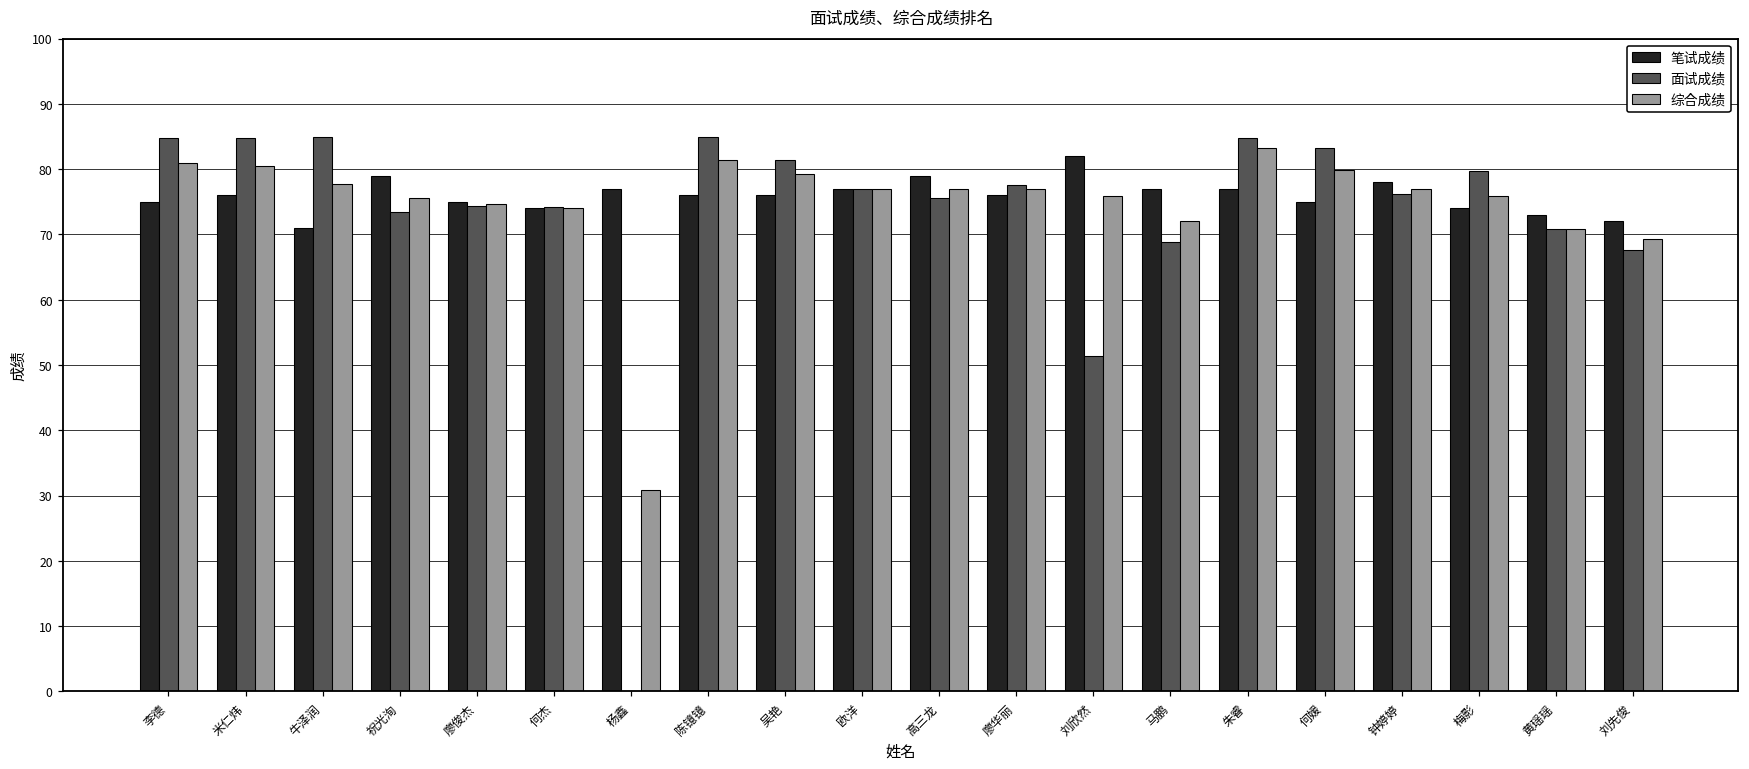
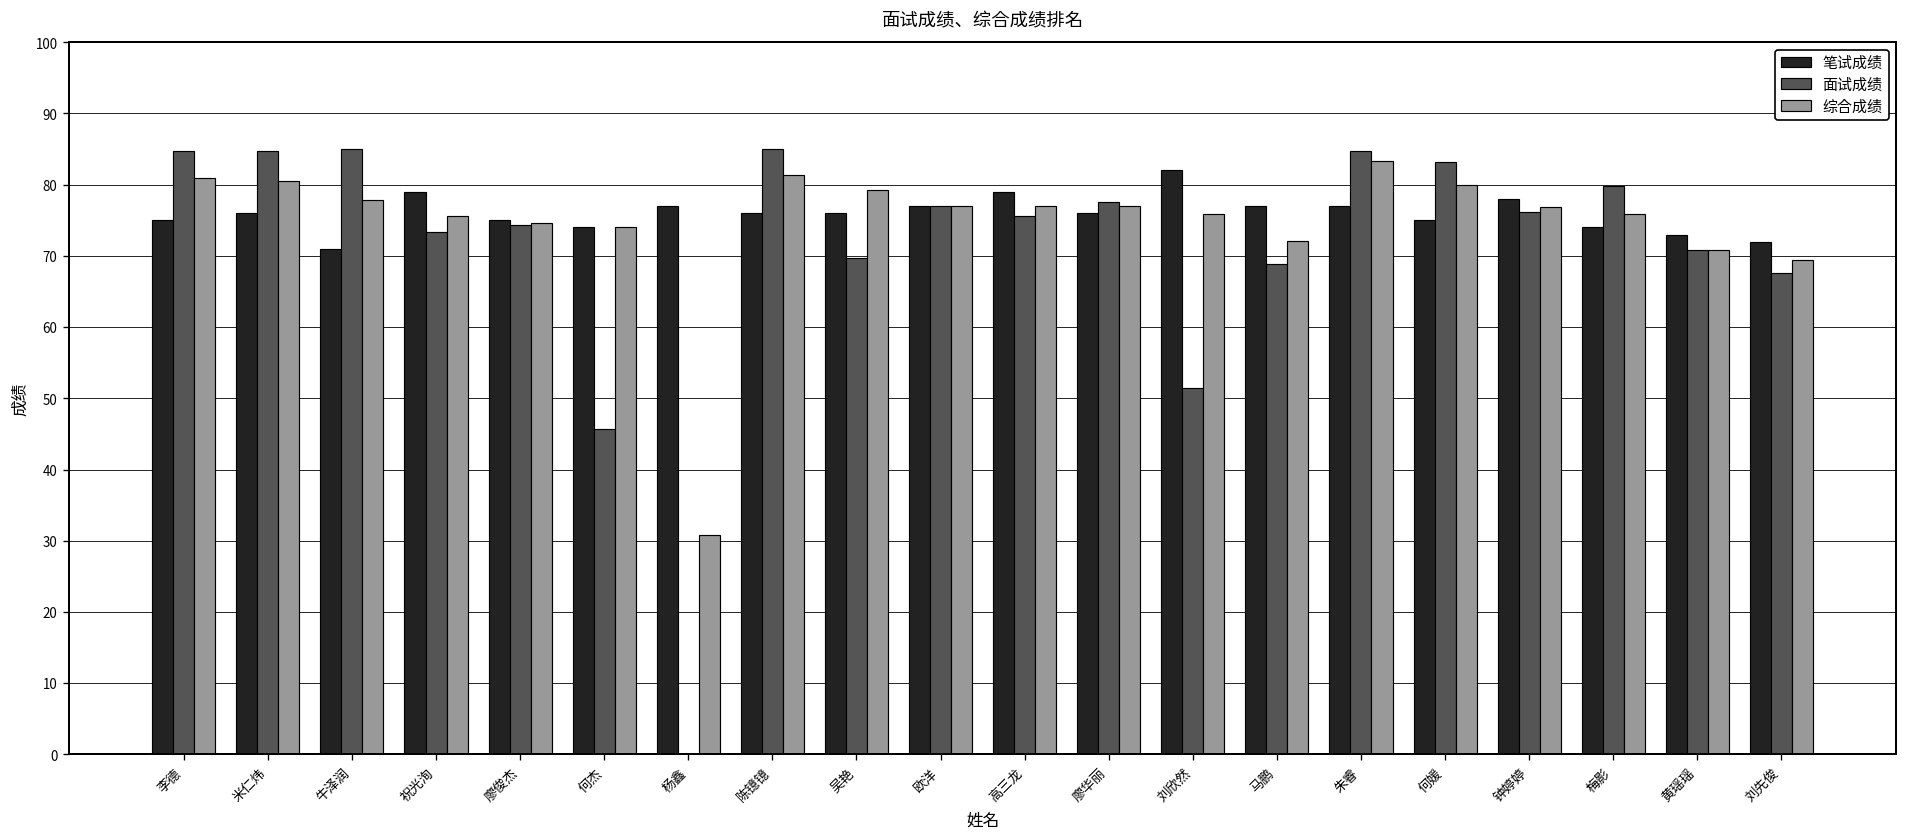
  {
    "笔试成绩": {
      "李德": 75,
      "米仁炜": 76,
      "牛泽润": 71,
      "祝光洵": 79,
      "廖俊杰": 75,
      "何杰": 74,
      "杨鑫": 77,
      "陈镱镱": 76,
      "吴艳": 76,
      "欧洋": 77,
      "高三龙": 79,
      "廖华丽": 76,
      "刘欣然": 82,
      "马鹏": 77,
      "朱睿": 77,
      "何媛": 75,
      "钟婷婷": 78,
      "梅影": 74,
      "黄瑶瑶": 73,
      "刘先俊": 72
    },
    "面试成绩": {
      "李德": 85,
      "米仁炜": 85,
      "牛泽润": 85,
      "祝光洵": 73,
      "廖俊杰": 74,
-     "何杰": 74,
+     "何杰": 46,
      "杨鑫": 0,
      "陈镱镱": 85,
-     "吴艳": 81,
+     "吴艳": 70,
      "欧洋": 77,
      "高三龙": 76,
      "廖华丽": 78,
      "刘欣然": 51,
      "马鹏": 69,
      "朱睿": 85,
      "何媛": 83,
      "钟婷婷": 76,
      "梅影": 80,
      "黄瑶瑶": 71,
      "刘先俊": 68
    },
    "综合成绩": {
      "李德": 81,
      "米仁炜": 80,
      "牛泽润": 78,
      "祝光洵": 76,
      "廖俊杰": 75,
      "何杰": 74,
      "杨鑫": 31,
      "陈镱镱": 81,
      "吴艳": 79,
      "欧洋": 77,
      "高三龙": 77,
      "廖华丽": 77,
      "刘欣然": 76,
      "马鹏": 72,
      "朱睿": 83,
      "何媛": 80,
      "钟婷婷": 77,
      "梅影": 76,
      "黄瑶瑶": 71,
      "刘先俊": 69
    }
  }
